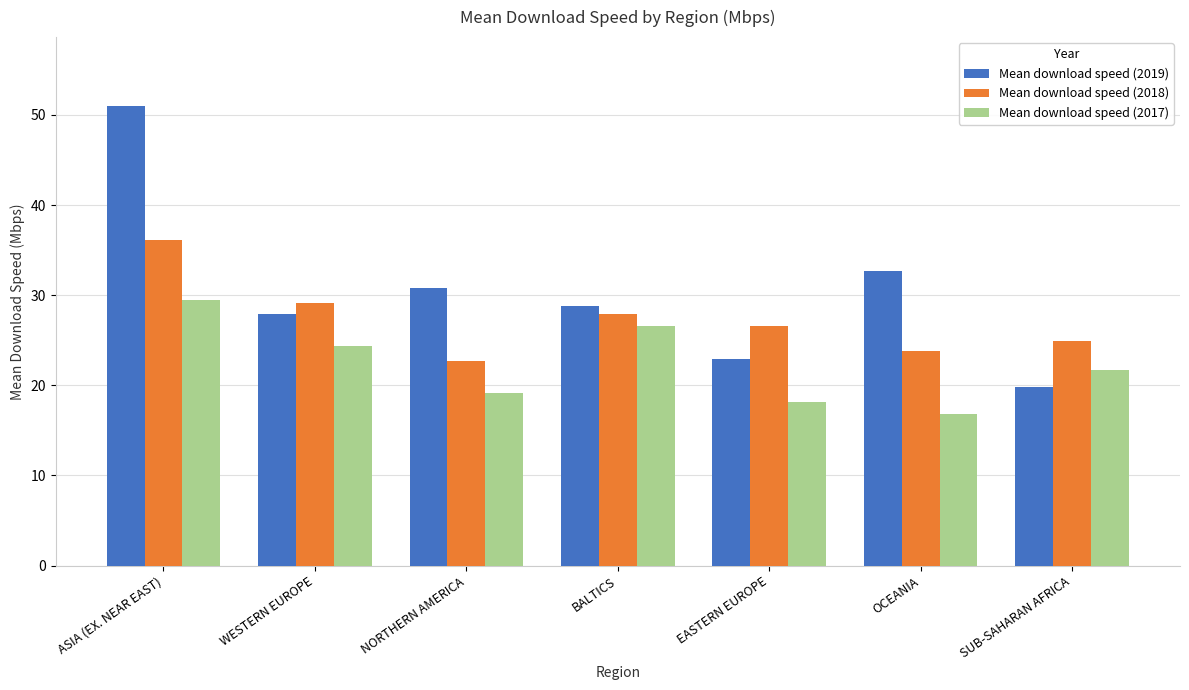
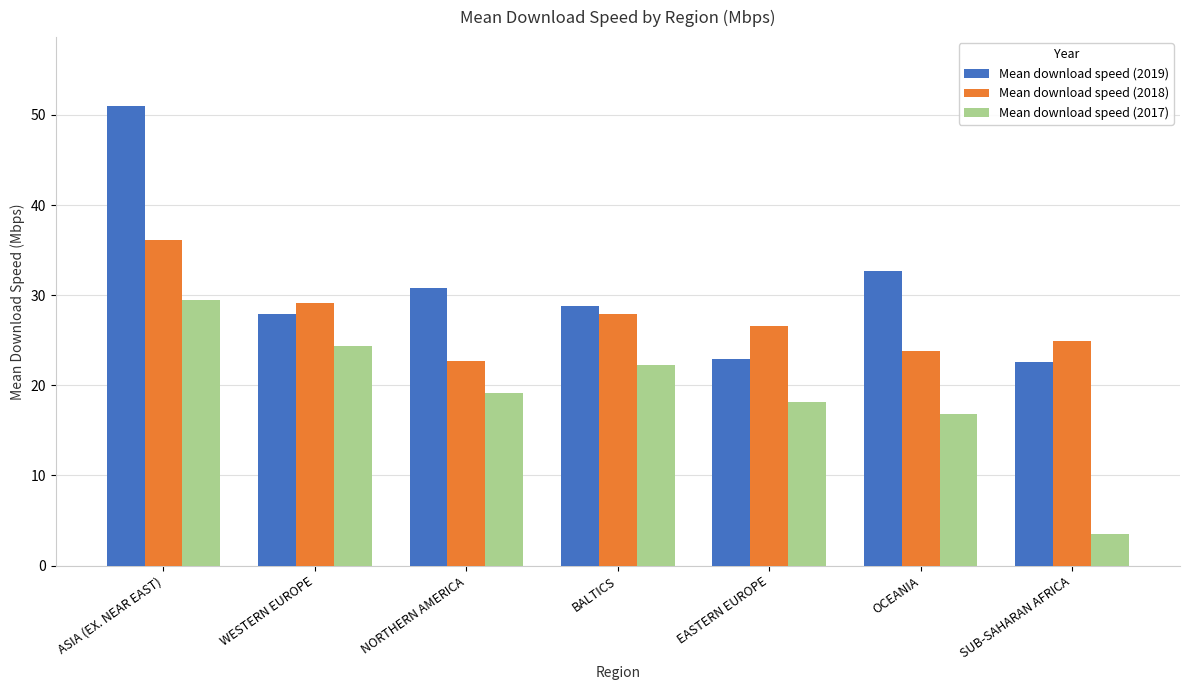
  {
    "Mean download speed (2019)": {
      "ASIA (EX. NEAR EAST)": 51,
      "WESTERN EUROPE": 28,
      "NORTHERN AMERICA": 31,
      "BALTICS": 29,
      "EASTERN EUROPE": 23,
      "OCEANIA": 33,
-     "SUB-SAHARAN AFRICA": 20
+     "SUB-SAHARAN AFRICA": 23
    },
    "Mean download speed (2018)": {
      "ASIA (EX. NEAR EAST)": 36,
      "WESTERN EUROPE": 29,
      "NORTHERN AMERICA": 23,
      "BALTICS": 28,
      "EASTERN EUROPE": 27,
      "OCEANIA": 24,
      "SUB-SAHARAN AFRICA": 25
    },
    "Mean download speed (2017)": {
      "ASIA (EX. NEAR EAST)": 29,
      "WESTERN EUROPE": 24,
      "NORTHERN AMERICA": 19,
-     "BALTICS": 27,
+     "BALTICS": 22,
      "EASTERN EUROPE": 18,
      "OCEANIA": 17,
-     "SUB-SAHARAN AFRICA": 22
+     "SUB-SAHARAN AFRICA": 3
    }
  }
